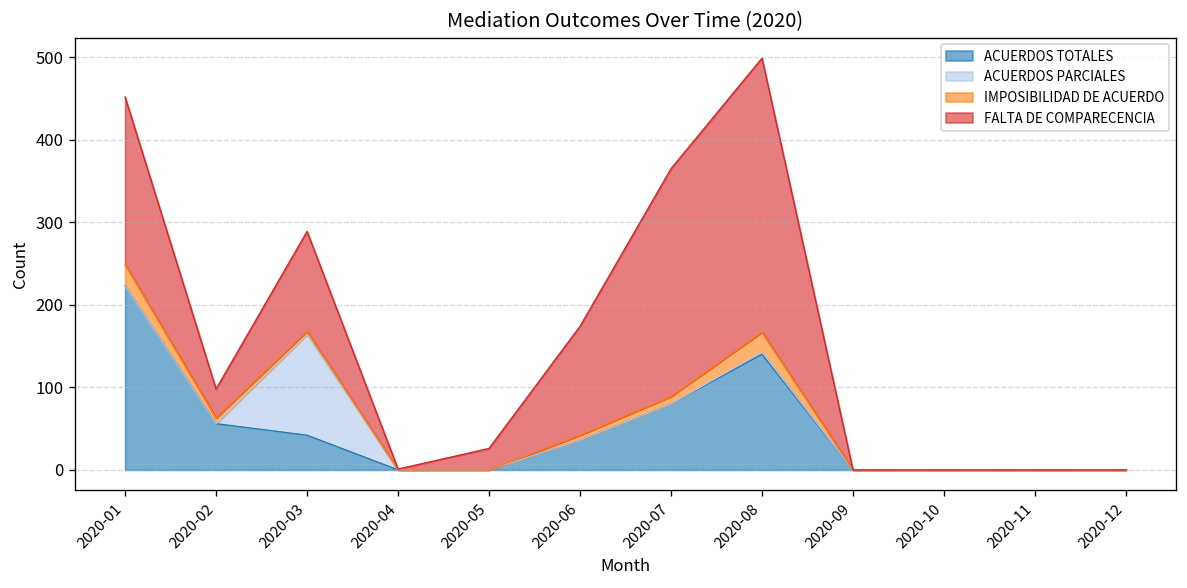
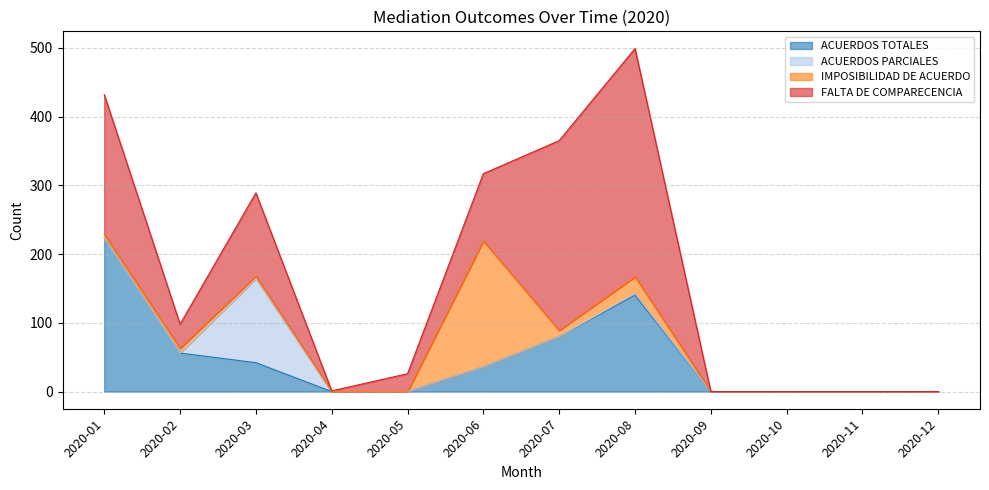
  {
    "ACUERDOS TOTALES": {
      "2020-03": 40
    },
    "ACUERDOS PARCIALES": {
      "2020-03": 120
    },
    "IMPOSIBILIDAD DE ACUERDO": {
-     "2020-01": 30,
+     "2020-01": 10,
      "2020-02": 10,
      "2020-03": 0,
-     "2020-06": 10,
+     "2020-06": 180,
      "2020-07": 10,
      "2020-08": 20
    },
    "FALTA DE COMPARECENCIA": {
      "2020-01": 200,
      "2020-02": 40,
      "2020-03": 120,
      "2020-05": 30,
-     "2020-06": 130,
+     "2020-06": 100,
      "2020-07": 280,
      "2020-08": 330
    }
  }
